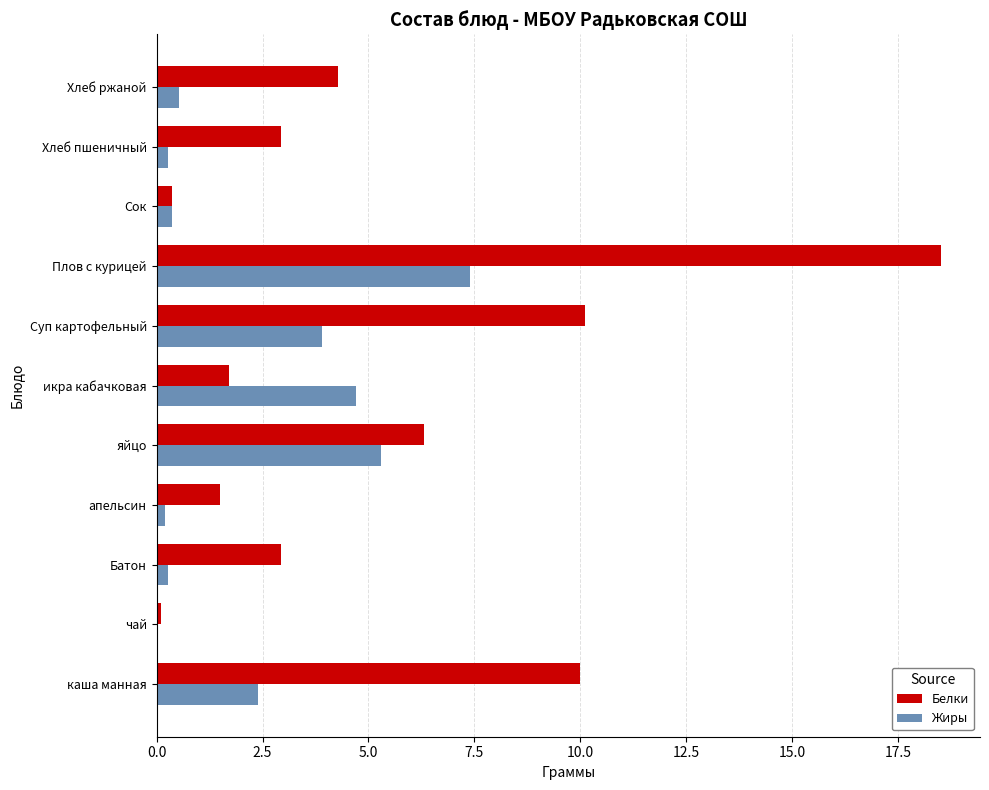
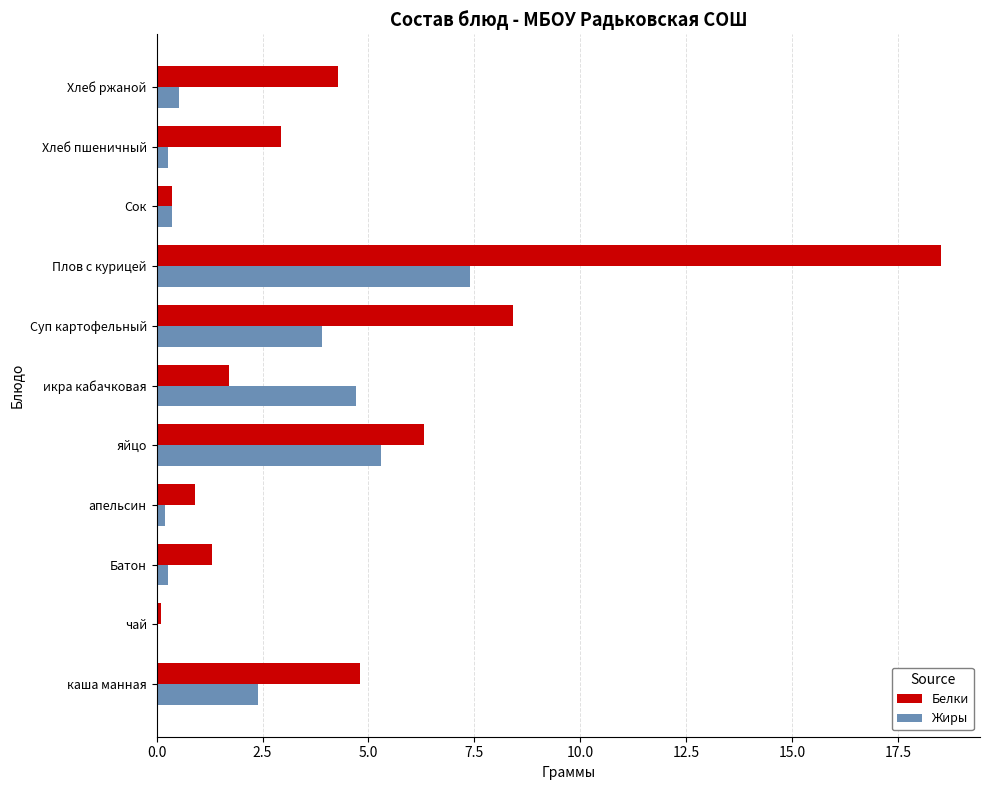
  {
    "Белки": {
      "Хлеб ржаной": 4.3,
      "Хлеб пшеничный": 2.9,
      "Сок": 0.4,
      "Плов с курицей": 18.5,
-     "Суп картофельный": 10.1,
+     "Суп картофельный": 8.4,
      "икра кабачковая": 1.7,
      "яйцо": 6.3,
-     "апельсин": 1.5,
-     "Батон": 2.9,
+     "апельсин": 0.9,
+     "Батон": 1.3,
      "чай": 0.1,
-     "каша манная": 10.0
+     "каша манная": 4.8
    },
    "Жиры": {
      "Хлеб ржаной": 0.5,
      "Хлеб пшеничный": 0.3,
      "Сок": 0.4,
      "Плов с курицей": 7.4,
      "Суп картофельный": 3.9,
      "икра кабачковая": 4.7,
      "яйцо": 5.3,
      "апельсин": 0.2,
      "Батон": 0.3,
      "чай": 0.0,
      "каша манная": 2.4
    }
  }
